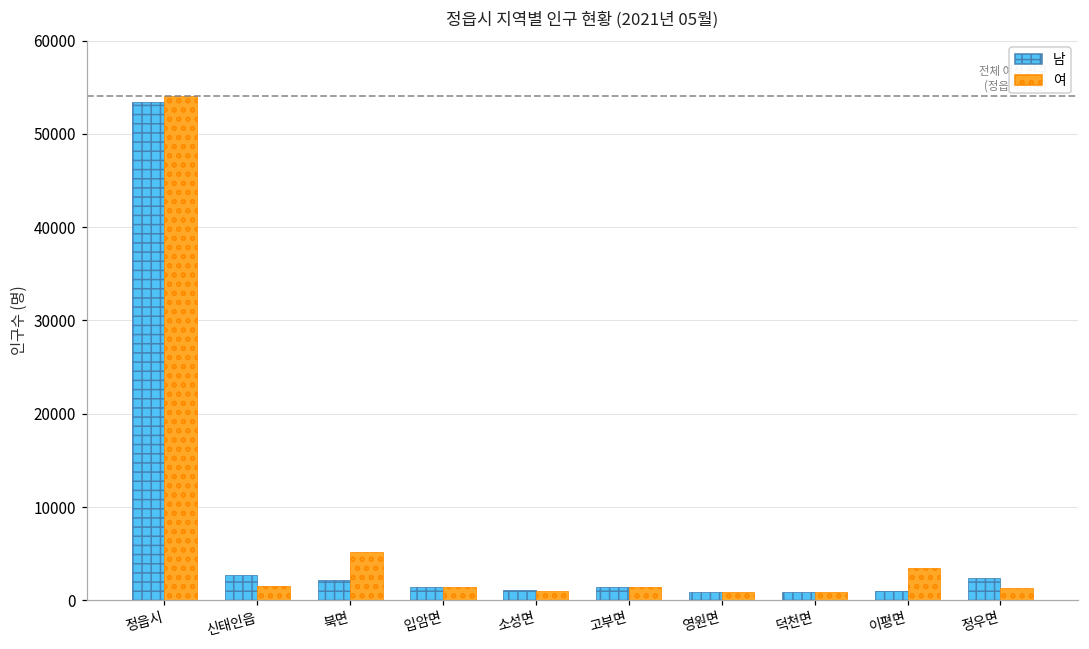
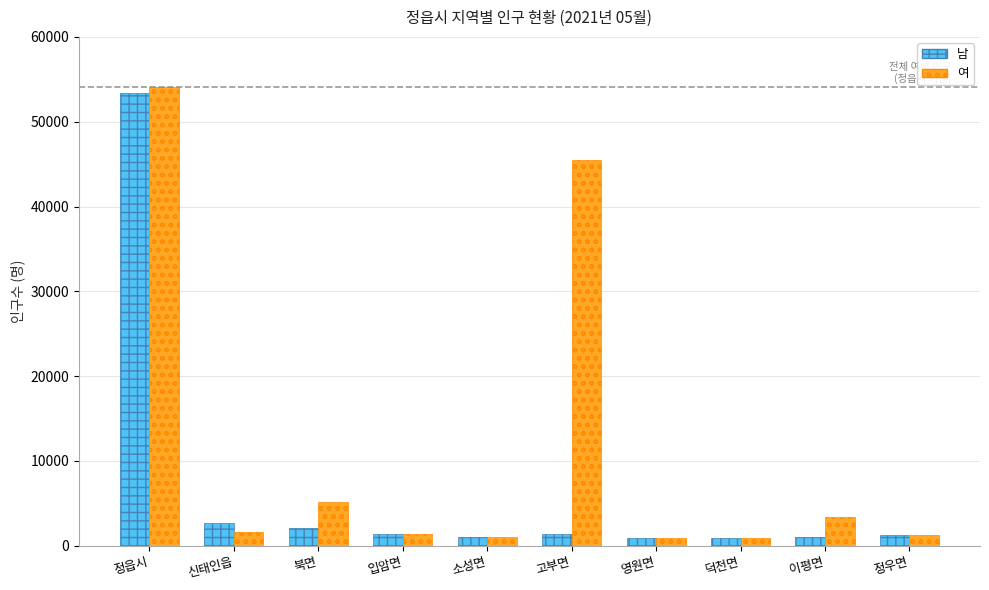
  {
    "남": {
      "정읍시": 53000,
      "신태인읍": 3000,
      "북면": 2000,
      "입암면": 1000,
      "소성면": 1000,
      "고부면": 1000,
      "영원면": 1000,
      "덕천면": 1000,
      "이평면": 1000,
-     "정우면": 2000
+     "정우면": 1000
    },
    "여": {
      "정읍시": 54000,
      "신태인읍": 2000,
      "북면": 5000,
      "입암면": 1000,
      "소성면": 1000,
-     "고부면": 1000,
+     "고부면": 45000,
      "영원면": 1000,
      "덕천면": 1000,
      "이평면": 3000,
      "정우면": 1000
    }
  }
